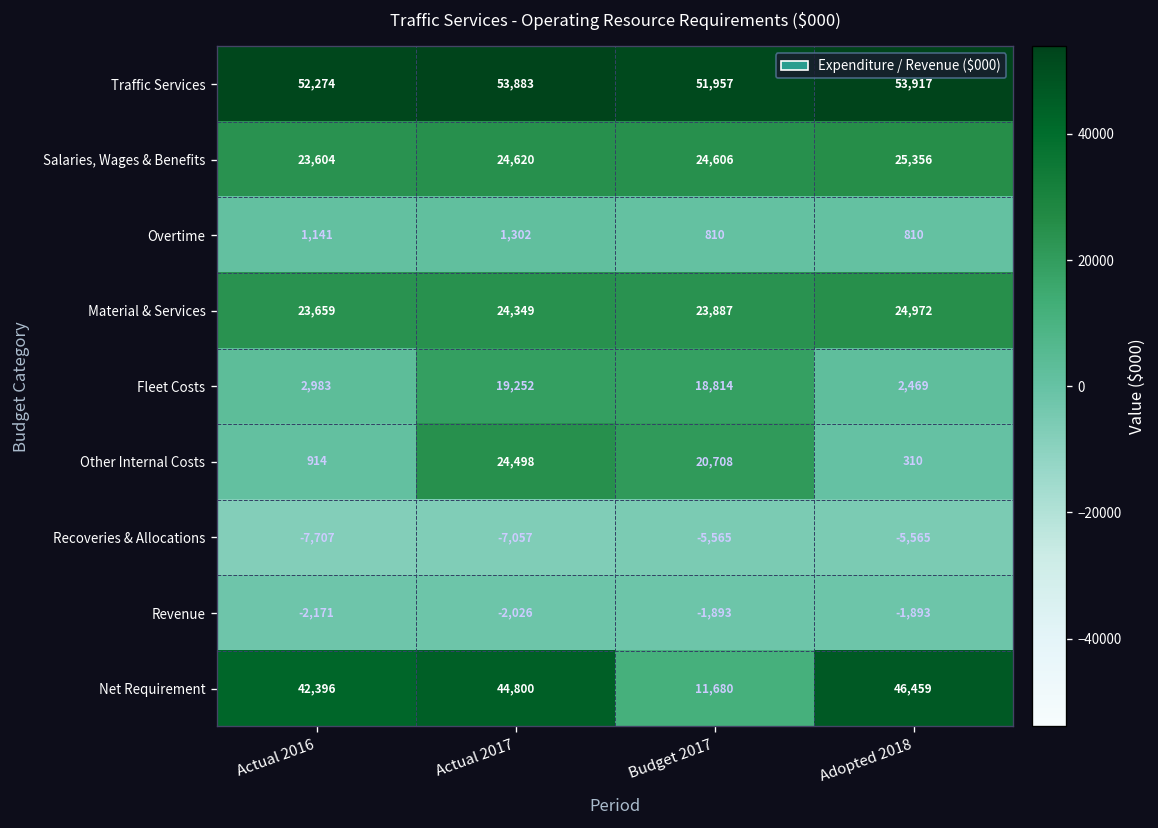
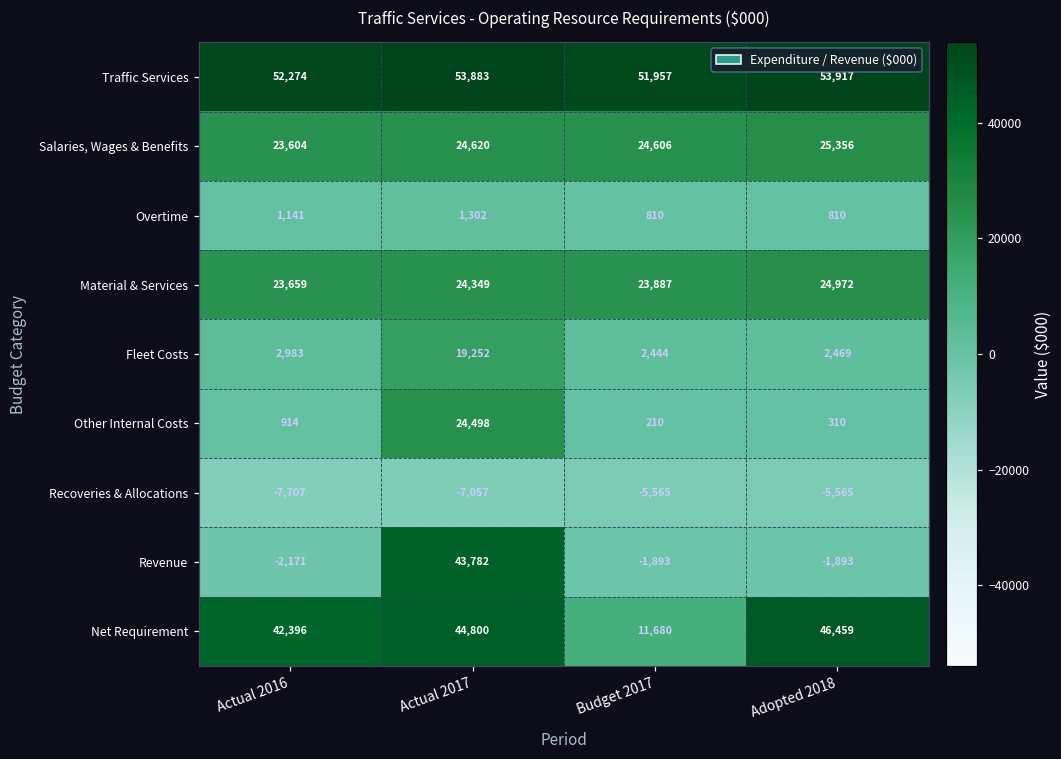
  {
    "Traffic Services": {
      "Actual 2016": "52,274",
      "Actual 2017": "53,883",
      "Budget 2017": "51,957",
      "Adopted 2018": "53,917"
    },
    "Salaries, Wages & Benefits": {
      "Actual 2016": "23,604",
      "Actual 2017": "24,620",
      "Budget 2017": "24,606",
      "Adopted 2018": "25,356"
    },
    "Overtime": {
      "Actual 2016": "1,141",
      "Actual 2017": "1,302",
      "Budget 2017": "810",
      "Adopted 2018": "810"
    },
    "Material & Services": {
      "Actual 2016": "23,659",
      "Actual 2017": "24,349",
      "Budget 2017": "23,887",
      "Adopted 2018": "24,972"
    },
    "Fleet Costs": {
      "Actual 2016": "2,983",
      "Actual 2017": "19,252",
-     "Budget 2017": "18,814",
+     "Budget 2017": "2,444",
      "Adopted 2018": "2,469"
    },
    "Other Internal Costs": {
      "Actual 2016": "914",
      "Actual 2017": "24,498",
-     "Budget 2017": "20,708",
+     "Budget 2017": "210",
      "Adopted 2018": "310"
    },
    "Recoveries & Allocations": {
      "Actual 2016": "-7,707",
      "Actual 2017": "-7,057",
      "Budget 2017": "-5,565",
      "Adopted 2018": "-5,565"
    },
    "Revenue": {
      "Actual 2016": "-2,171",
-     "Actual 2017": "-2,026",
+     "Actual 2017": "43,782",
      "Budget 2017": "-1,893",
      "Adopted 2018": "-1,893"
    },
    "Net Requirement": {
      "Actual 2016": "42,396",
      "Actual 2017": "44,800",
      "Budget 2017": "11,680",
      "Adopted 2018": "46,459"
    }
  }
